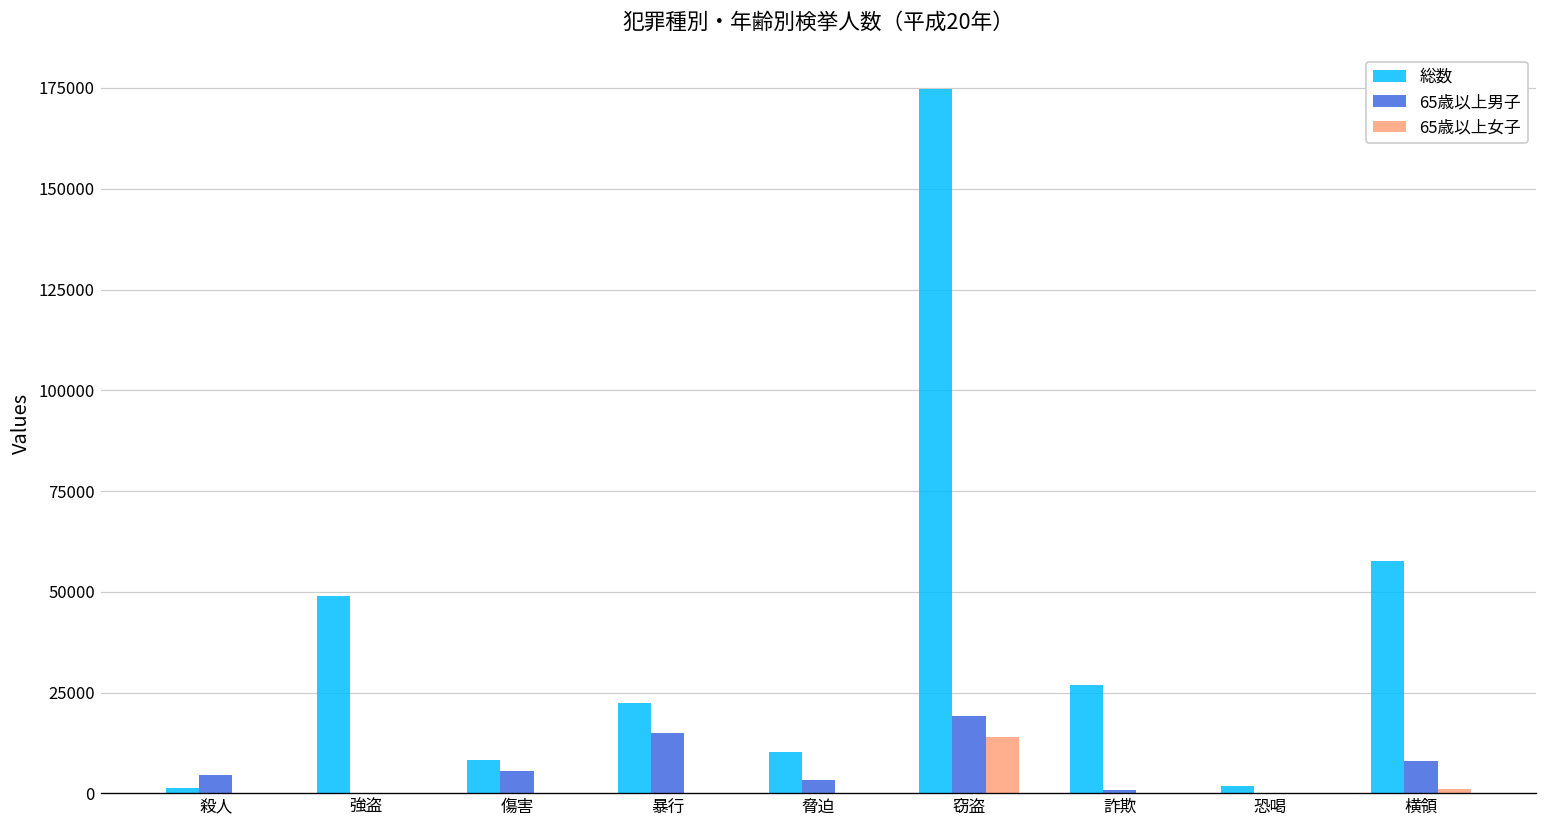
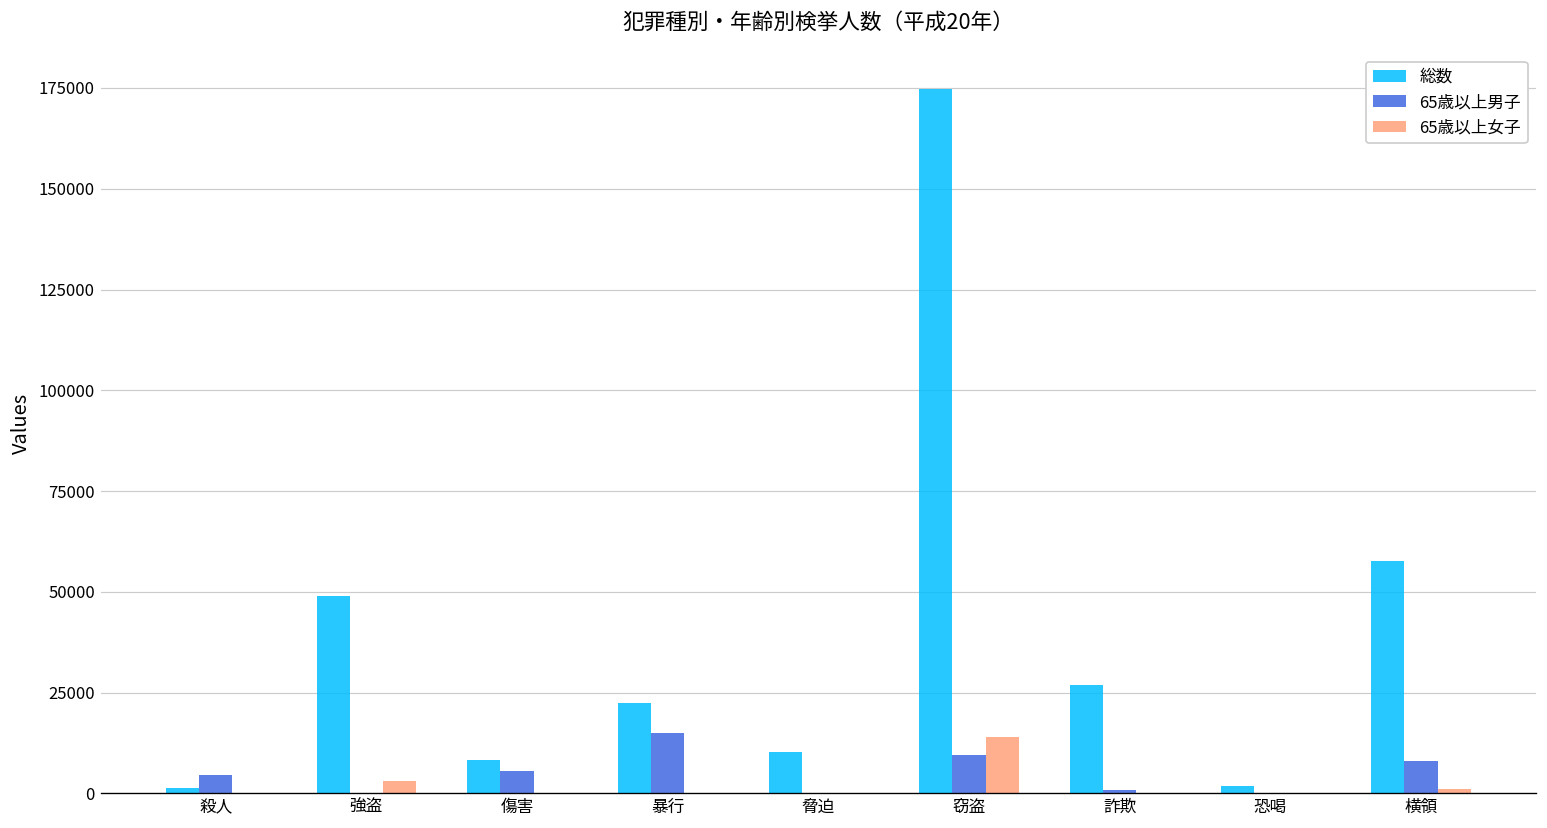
  {
    "総数": {
      "殺人": 1000,
      "強盗": 49000,
      "傷害": 8000,
      "暴行": 22000,
      "脅迫": 10000,
      "窃盗": 175000,
      "詐欺": 27000,
      "恐喝": 2000,
      "横領": 58000
    },
    "65歳以上男子": {
      "殺人": 5000,
      "傷害": 6000,
      "暴行": 15000,
-     "脅迫": 3000,
-     "窃盗": 19000,
+     "脅迫": 0,
+     "窃盗": 9000,
      "詐欺": 1000,
      "横領": 8000
    },
    "65歳以上女子": {
-     "強盗": 0,
+     "強盗": 3000,
      "窃盗": 14000,
      "横領": 1000
    }
  }
